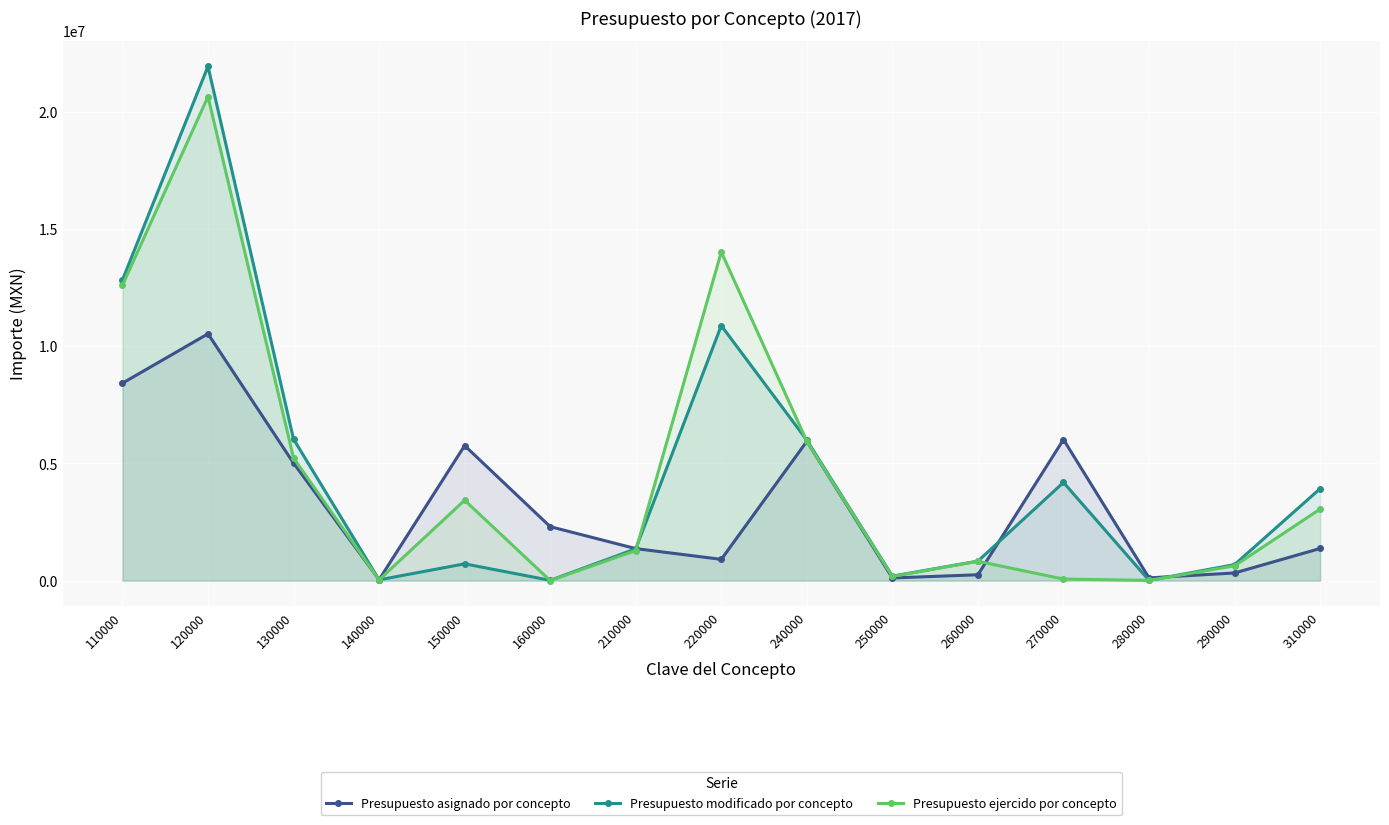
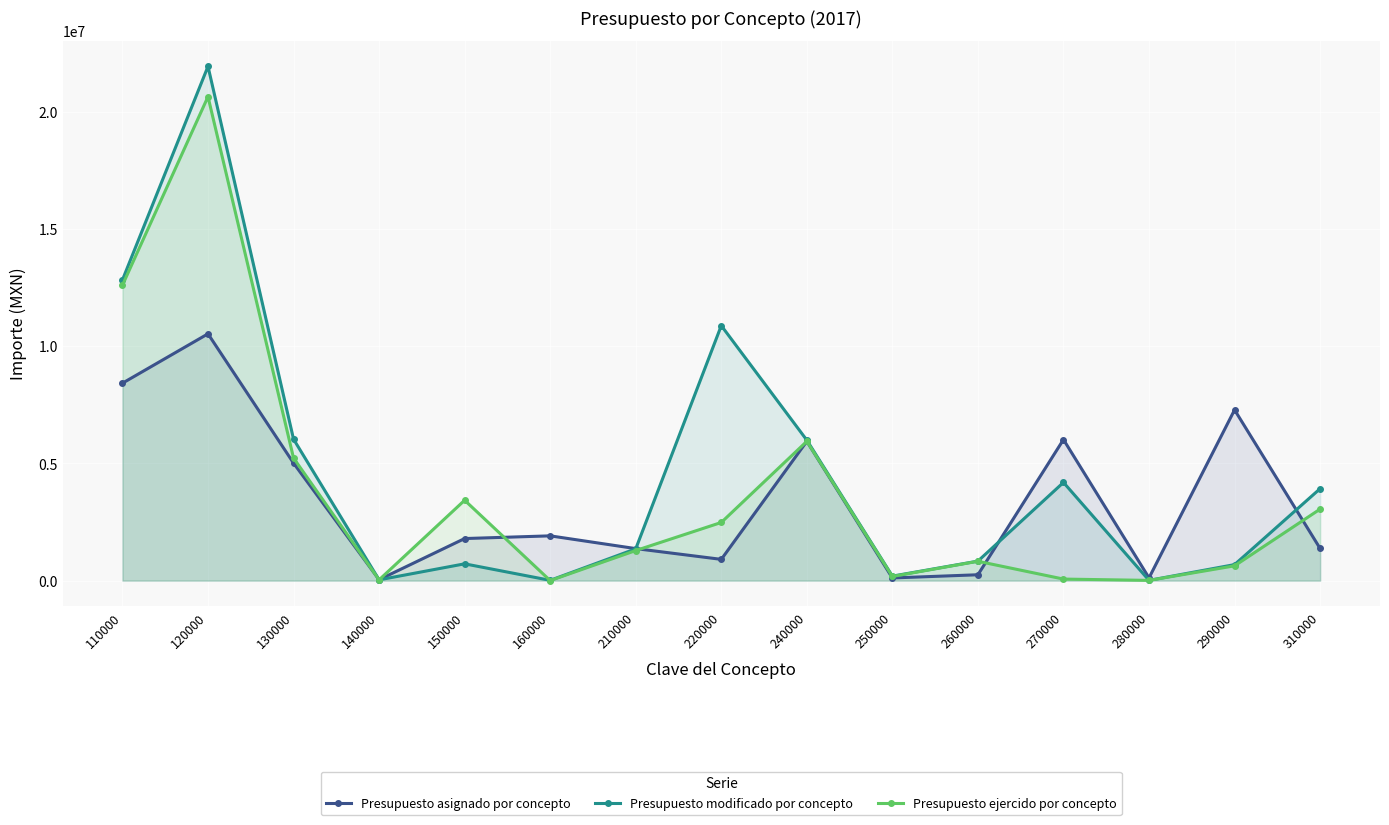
  {
    "Presupuesto asignado por concepto": {
      "110000": 8400000,
      "120000": 10500000,
      "130000": 5000000,
-     "150000": 5800000,
-     "160000": 2300000,
+     "150000": 1800000,
+     "160000": 1900000,
      "220000": 900000,
      "260000": 200000,
      "270000": 6000000,
-     "290000": 300000,
+     "290000": 7300000,
      "310000": 1400000
    },
    "Presupuesto modificado por concepto": {
      "110000": 12800000,
      "120000": 21900000,
      "130000": 6000000,
      "150000": 700000,
      "220000": 10900000,
      "270000": 4200000,
      "310000": 3900000
    },
    "Presupuesto ejercido por concepto": {
      "110000": 12600000,
      "120000": 20600000,
      "130000": 5200000,
      "150000": 3400000,
-     "220000": 14000000,
+     "220000": 2500000,
      "270000": 100000,
      "310000": 3000000
    }
  }
